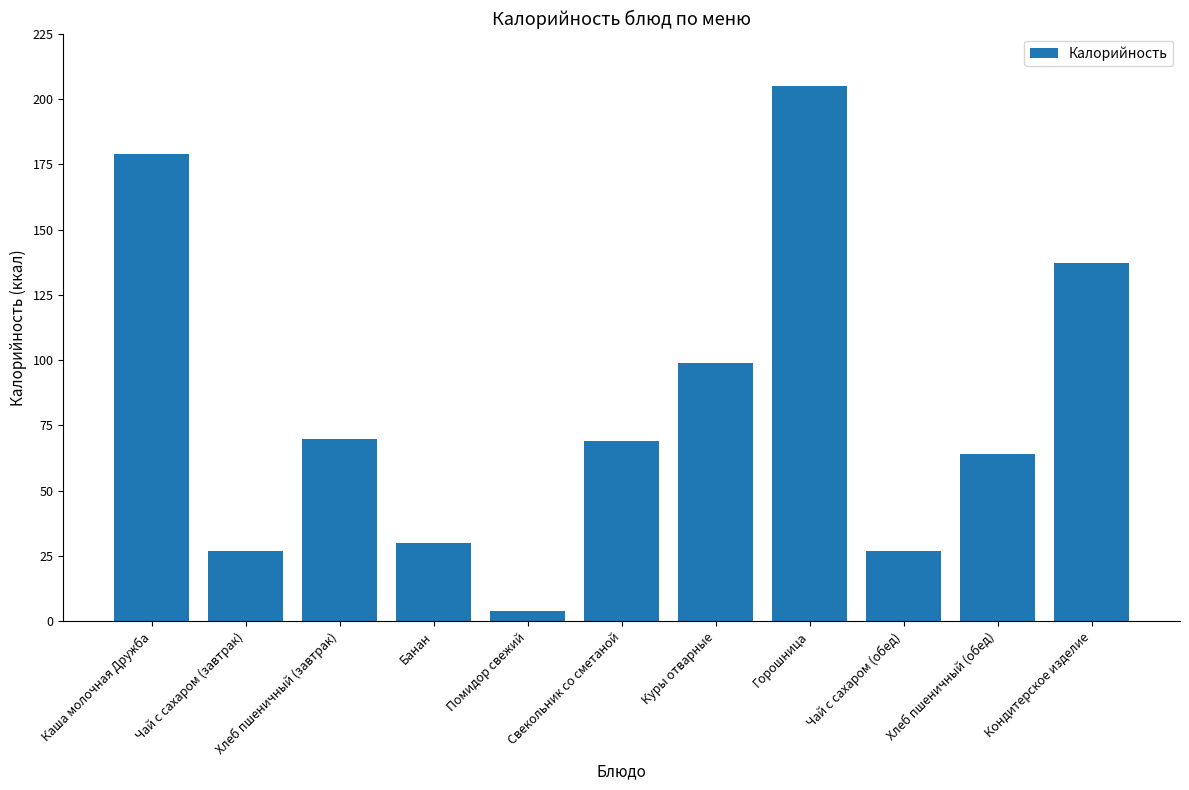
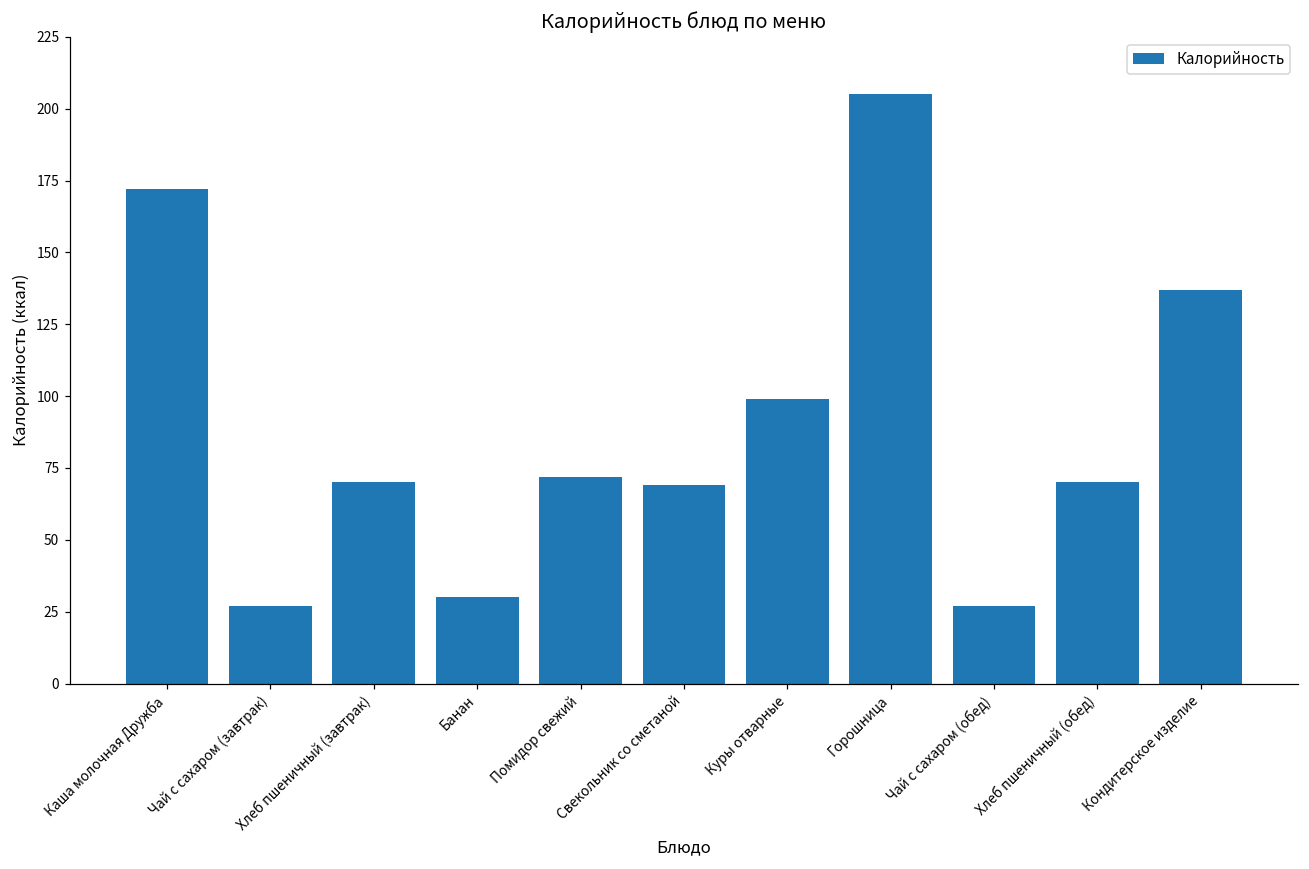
  {
-   "Каша молочная Дружба": 179,
+   "Каша молочная Дружба": 172,
    "Чай с сахаром (завтрак)": 27,
    "Хлеб пшеничный (завтрак)": 70,
    "Банан": 30,
-   "Помидор свежий": 4,
+   "Помидор свежий": 72,
    "Свекольник со сметаной": 69,
    "Куры отварные": 99,
    "Горошница": 205,
    "Чай с сахаром (обед)": 27,
-   "Хлеб пшеничный (обед)": 64,
+   "Хлеб пшеничный (обед)": 70,
    "Кондитерское изделие": 137
  }
